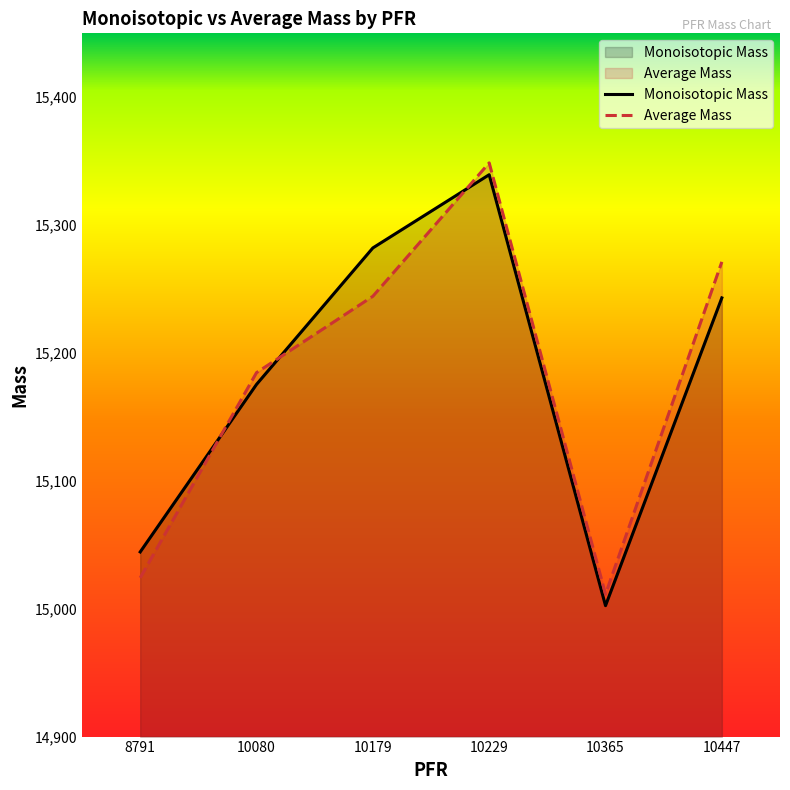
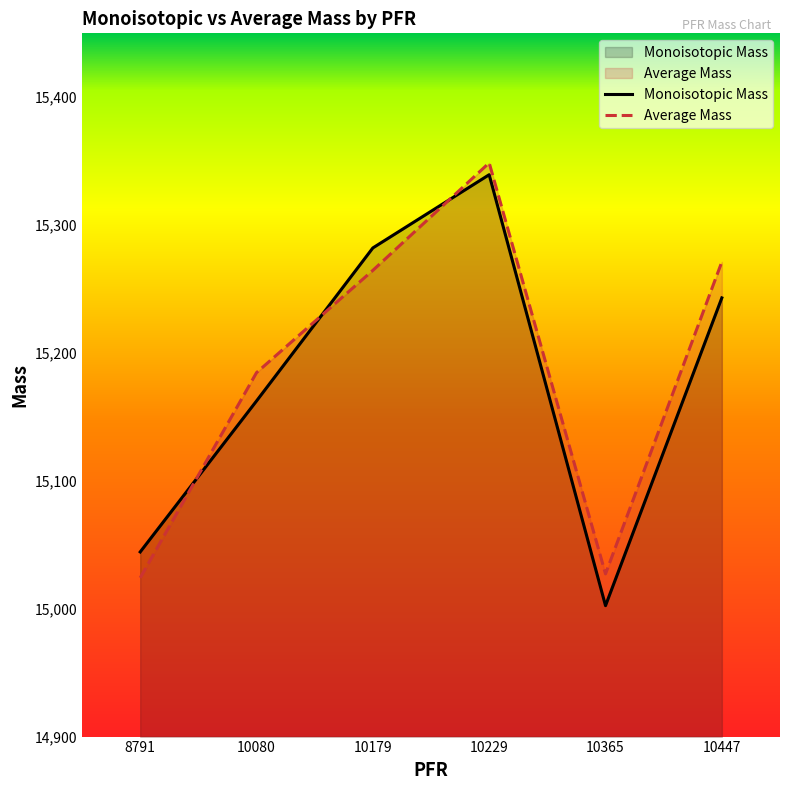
  {
    "Monoisotopic Mass": {
      "8791": "15,044",
-     "10080": "15,175",
+     "10080": "15,162",
      "10179": "15,282",
      "10229": "15,339",
      "10365": "15,002",
      "10447": "15,243"
    },
    "Average Mass": {
      "8791": "15,024",
      "10080": "15,185",
-     "10179": "15,244",
+     "10179": "15,265",
      "10229": "15,349",
-     "10365": "15,011",
+     "10365": "15,027",
      "10447": "15,271"
    }
  }
